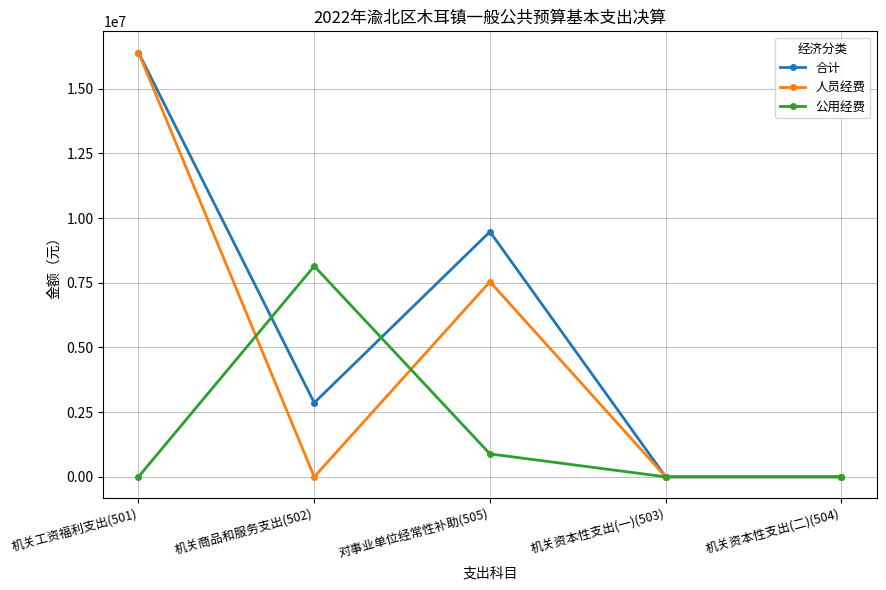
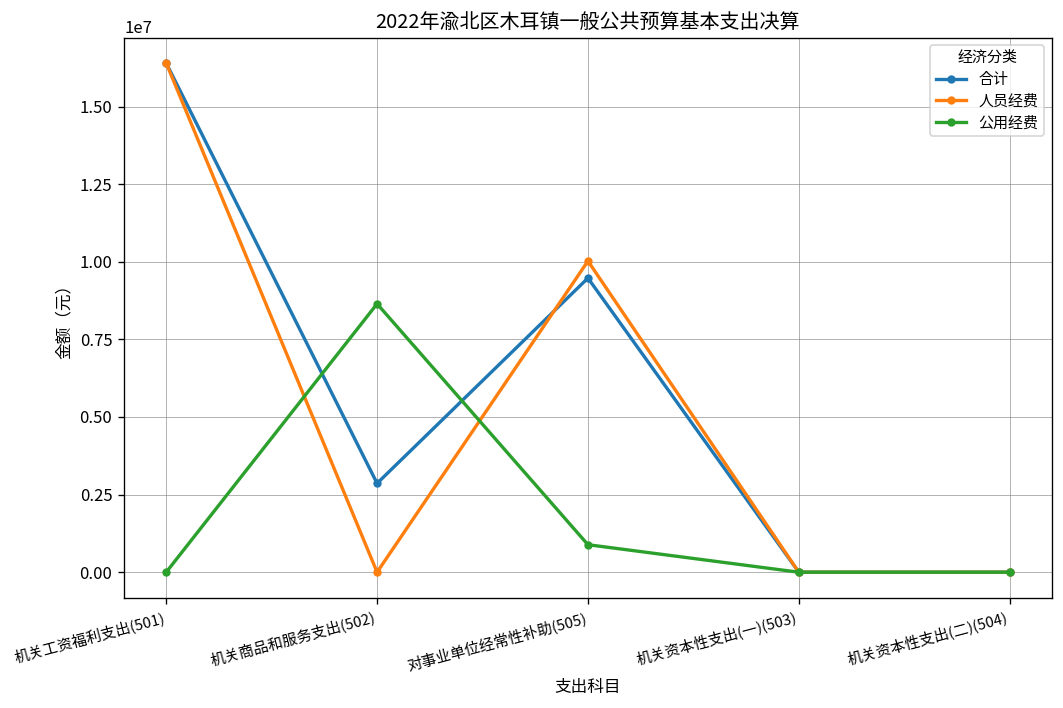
  {
    "合计": {
      "机关商品和服务支出(502)": 2900000,
      "对事业单位经常性补助(505)": 9500000
    },
    "人员经费": {
      "机关商品和服务支出(502)": 0,
-     "对事业单位经常性补助(505)": 7500000
+     "对事业单位经常性补助(505)": 10000000
    },
    "公用经费": {
      "机关工资福利支出(501)": 0,
-     "机关商品和服务支出(502)": 8100000,
+     "机关商品和服务支出(502)": 8600000,
      "对事业单位经常性补助(505)": 900000
    }
  }
